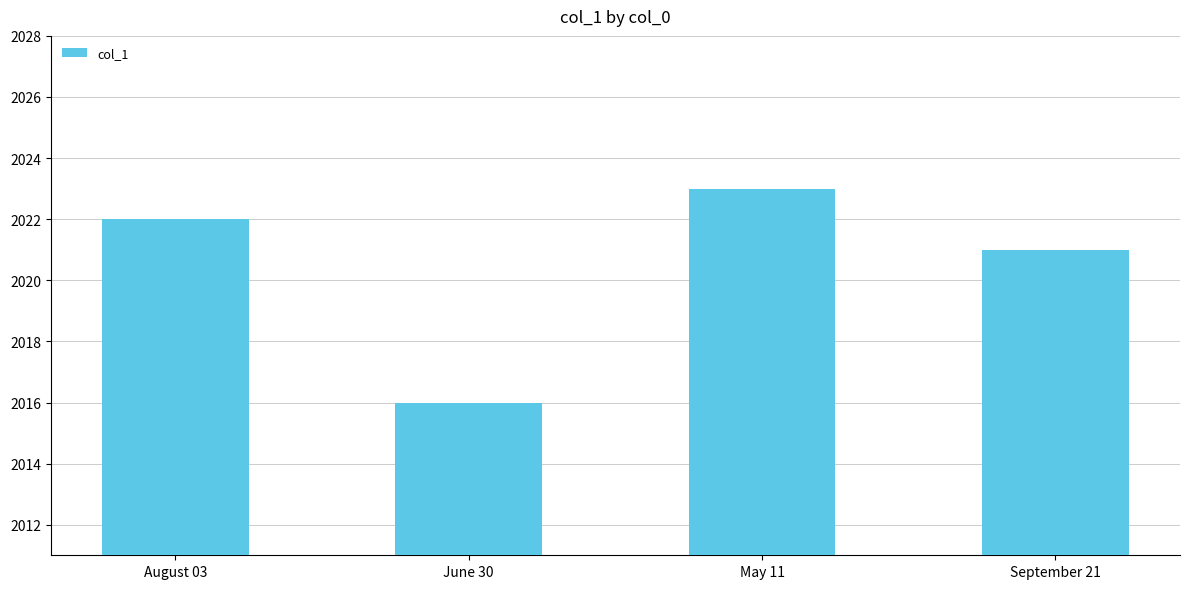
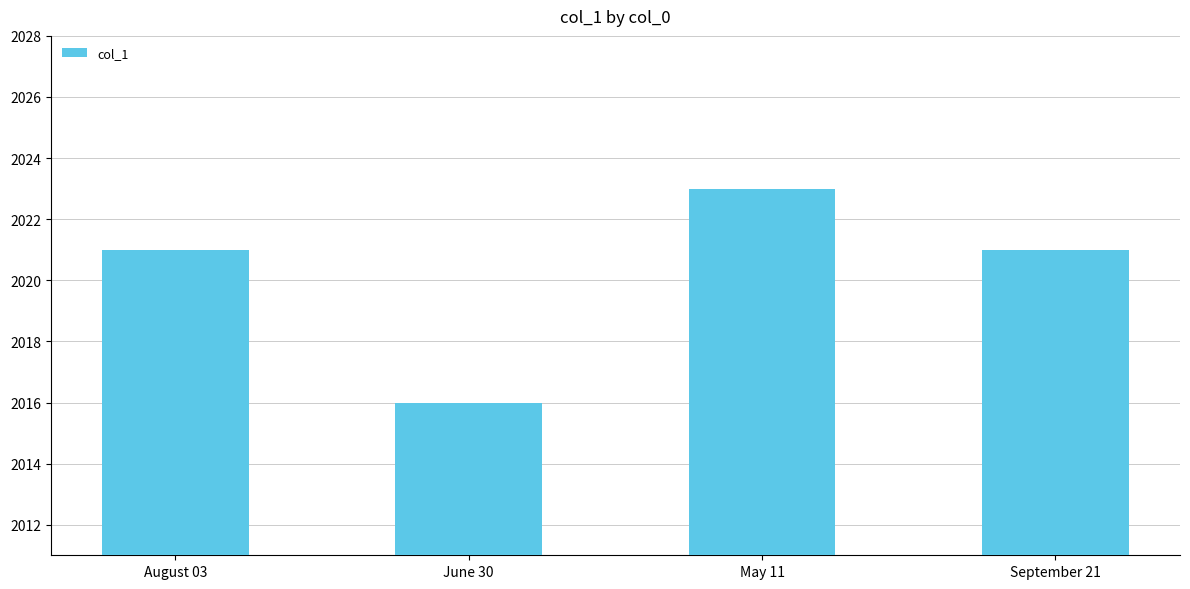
  {
-   "August 03": 2022,
+   "August 03": 2021,
    "June 30": 2016,
    "May 11": 2023,
    "September 21": 2021
  }
